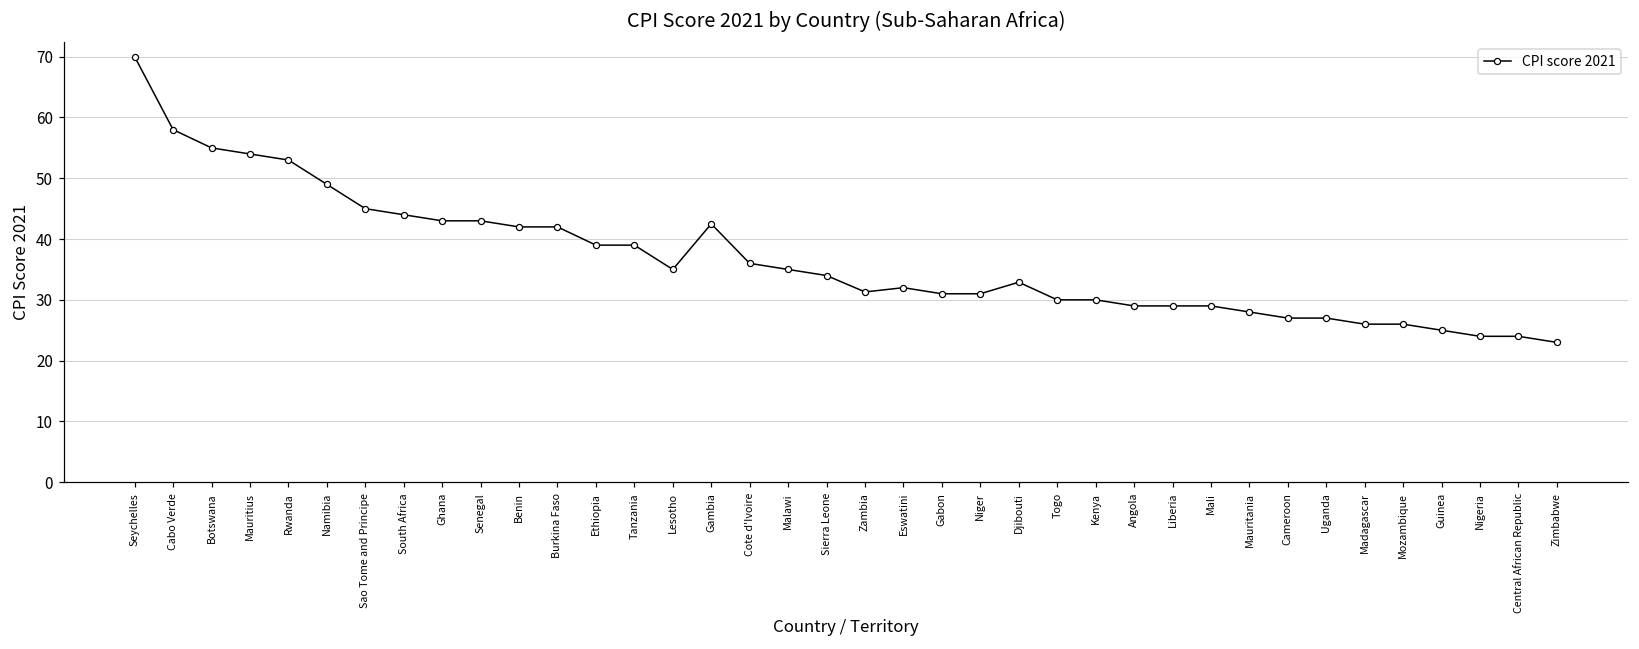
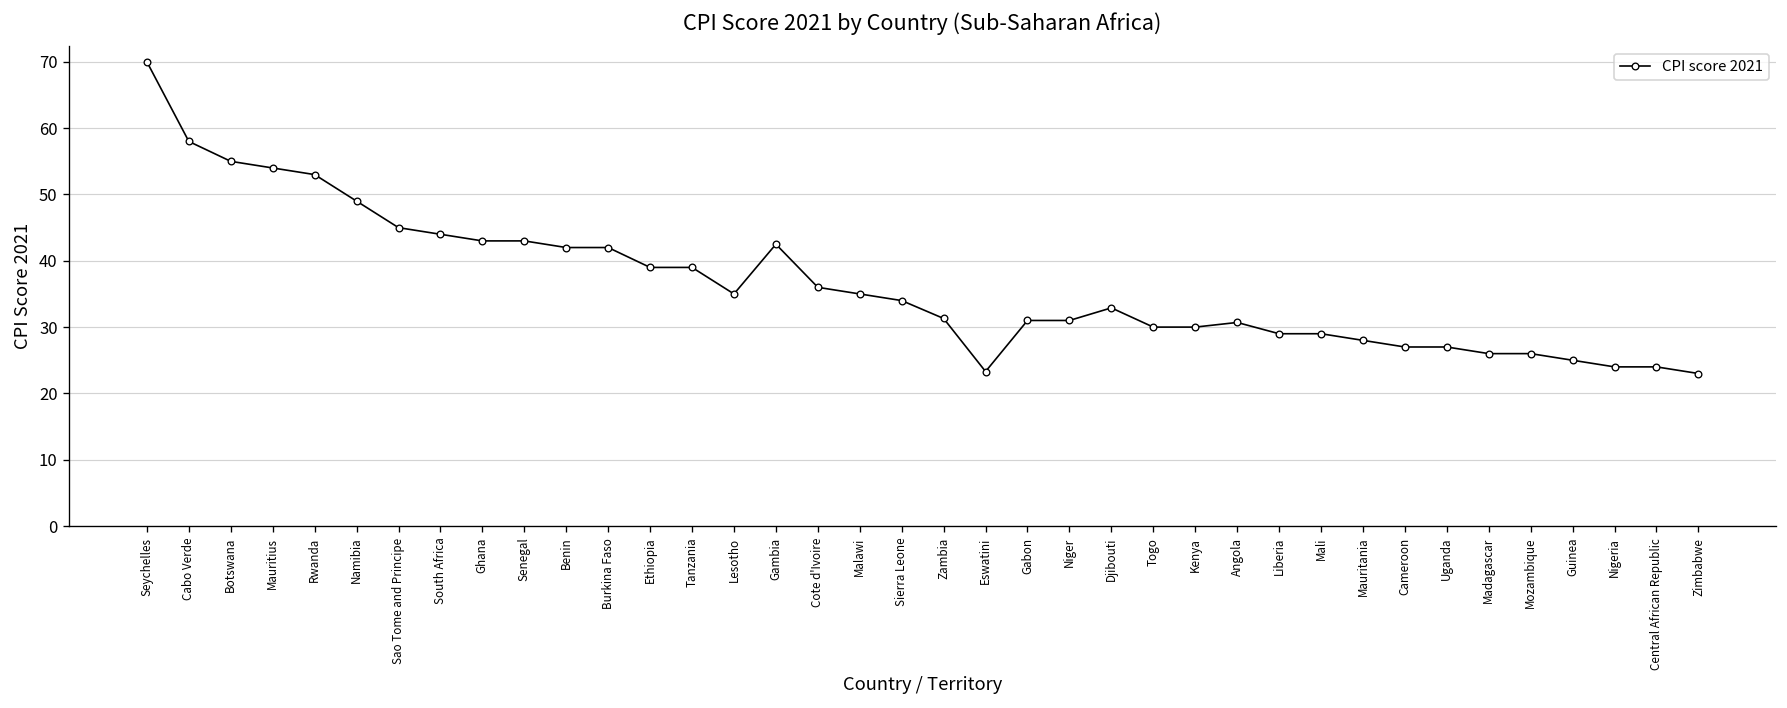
  {
    "Seychelles": 70,
    "Cabo Verde": 58,
    "Botswana": 55,
    "Mauritius": 54,
    "Rwanda": 53,
    "Namibia": 49,
    "Sao Tome and Principe": 45,
    "South Africa": 44,
    "Ghana": 43,
    "Senegal": 43,
    "Benin": 42,
    "Burkina Faso": 42,
    "Ethiopia": 39,
    "Tanzania": 39,
    "Lesotho": 35,
    "Gambia": 43,
    "Cote d'Ivoire": 36,
    "Malawi": 35,
    "Sierra Leone": 34,
    "Zambia": 31,
-   "Eswatini": 32,
+   "Eswatini": 23,
    "Gabon": 31,
    "Niger": 31,
    "Djibouti": 33,
    "Togo": 30,
    "Kenya": 30,
-   "Angola": 29,
+   "Angola": 31,
    "Liberia": 29,
    "Mali": 29,
    "Mauritania": 28,
    "Cameroon": 27,
    "Uganda": 27,
    "Madagascar": 26,
    "Mozambique": 26,
    "Guinea": 25,
    "Nigeria": 24,
    "Central African Republic": 24,
    "Zimbabwe": 23
  }
